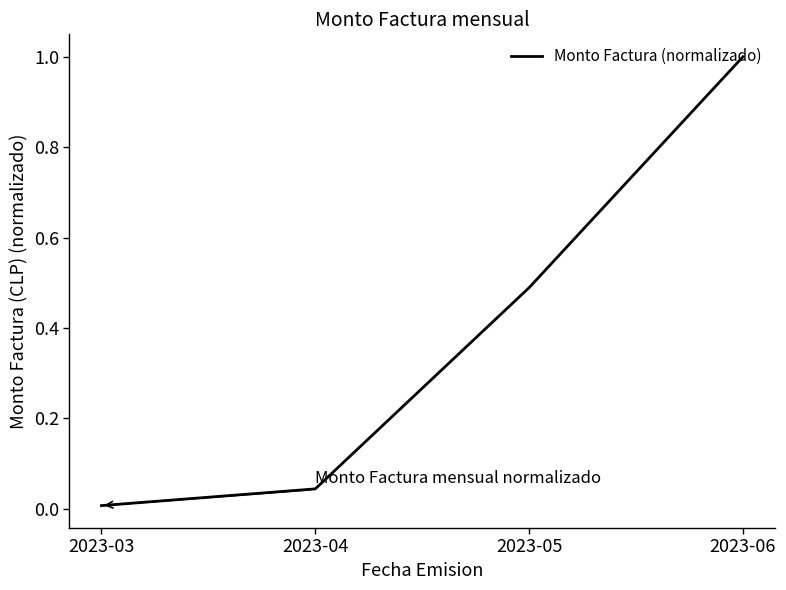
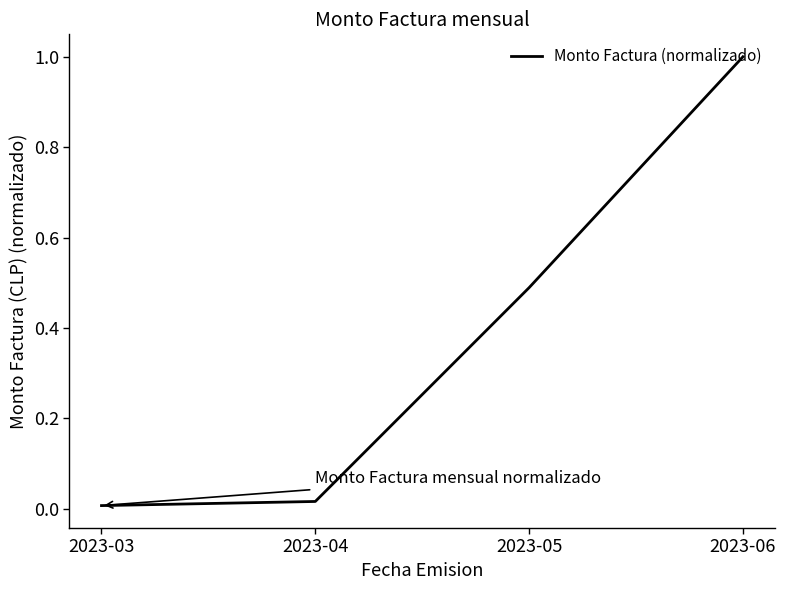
  {
    "2023-03": 0.01,
-   "2023-04": 0.04,
+   "2023-04": 0.02,
    "2023-05": 0.49,
    "2023-06": 1.00
  }
